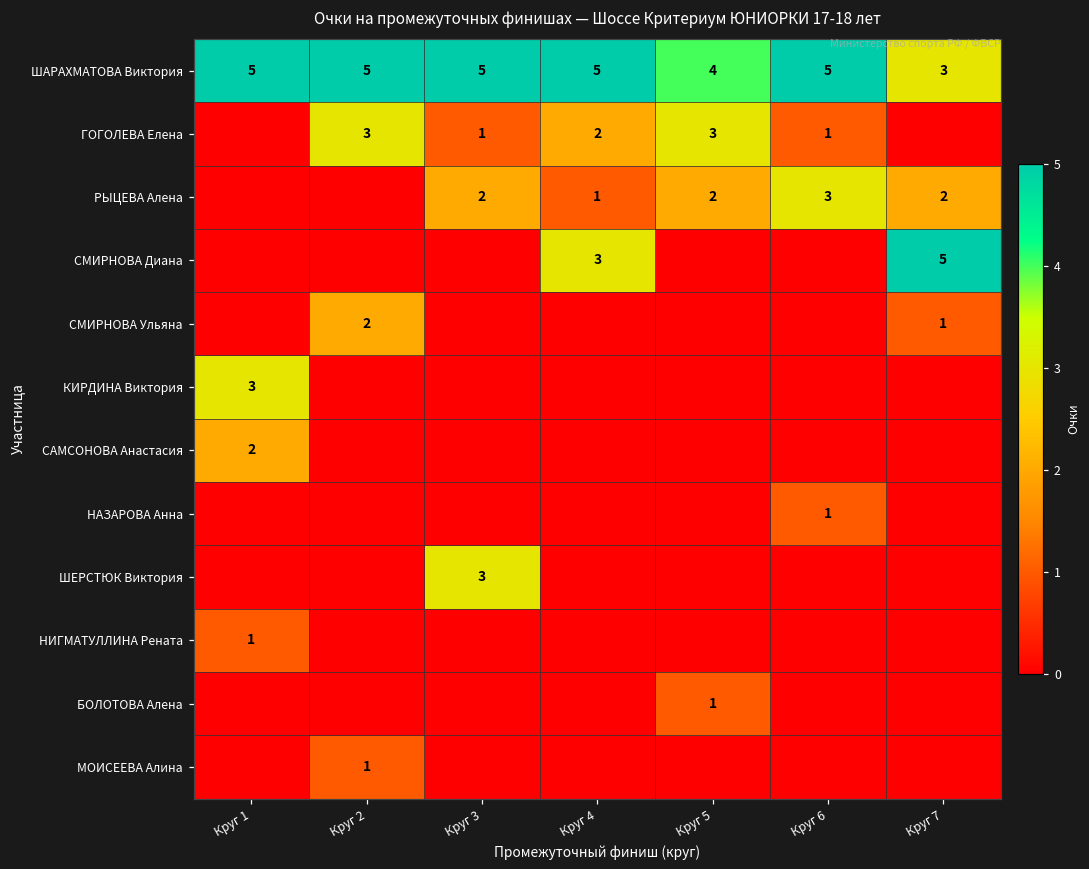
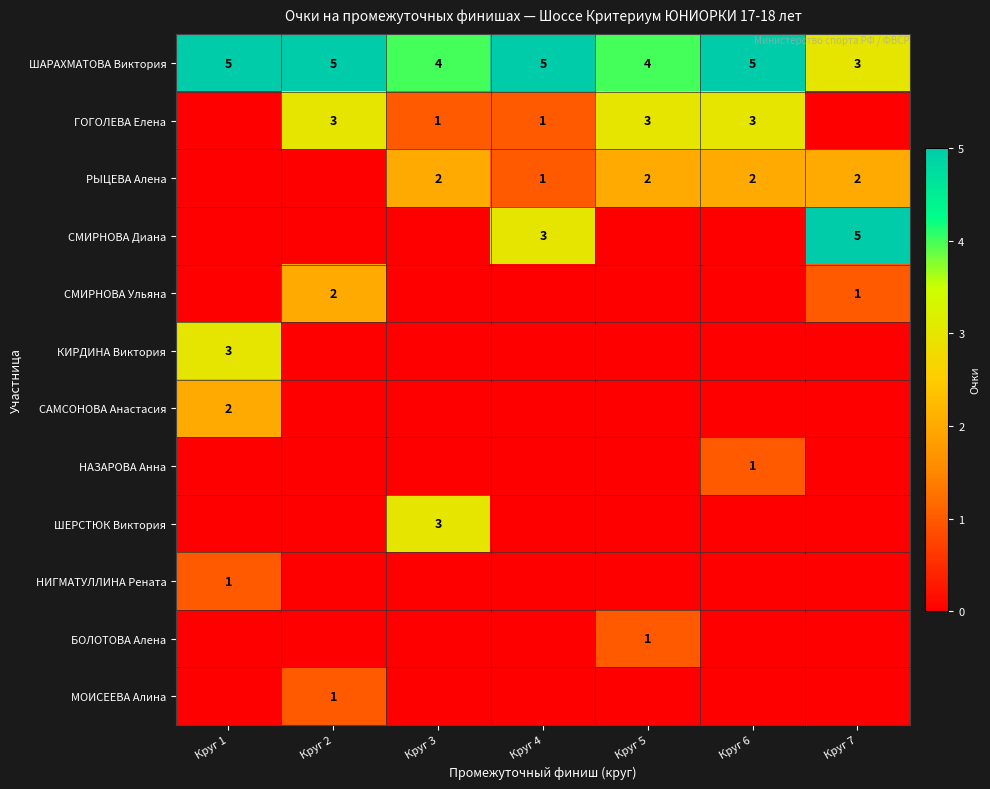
  {
    "ШАРАХМАТОВА Виктория": {
      "Круг 1": 5,
      "Круг 2": 5,
-     "Круг 3": 5,
+     "Круг 3": 4,
      "Круг 4": 5,
      "Круг 5": 4,
      "Круг 6": 5
    },
    "ГОГОЛЕВА Елена": {
      "Круг 2": 3,
      "Круг 3": 1,
-     "Круг 4": 2,
+     "Круг 4": 1,
      "Круг 5": 3,
-     "Круг 6": 1
+     "Круг 6": 3
    },
    "РЫЦЕВА Алена": {
      "Круг 3": 2,
      "Круг 4": 1,
      "Круг 5": 2,
-     "Круг 6": 3,
+     "Круг 6": 2,
      "Круг 7": 2
    },
    "СМИРНОВА Диана": {
      "Круг 4": 3,
      "Круг 7": 5
    },
    "СМИРНОВА Ульяна": {
      "Круг 2": 2,
      "Круг 7": 1
    },
    "КИРДИНА Виктория": {
      "Круг 1": 3
    },
    "САМСОНОВА Анастасия": {
      "Круг 1": 2
    },
    "НАЗАРОВА Анна": {
      "Круг 6": 1
    },
    "ШЕРСТЮК Виктория": {
      "Круг 3": 3
    },
    "НИГМАТУЛЛИНА Рената": {
      "Круг 1": 1
    },
    "БОЛОТОВА Алена": {
      "Круг 5": 1
    },
    "МОИСЕЕВА Алина": {
      "Круг 2": 1
    }
  }
